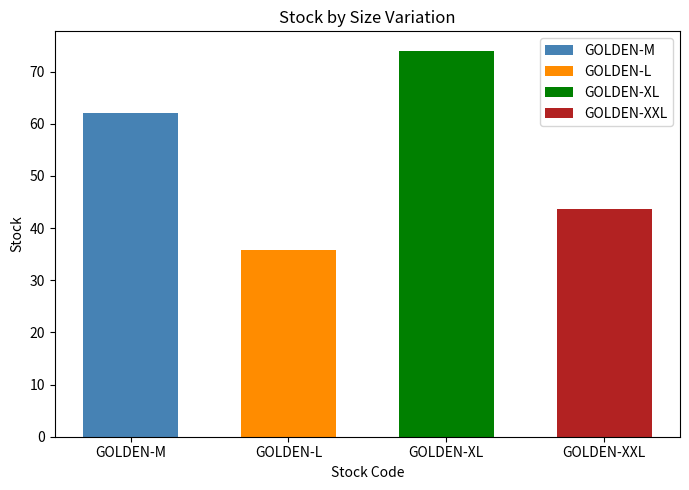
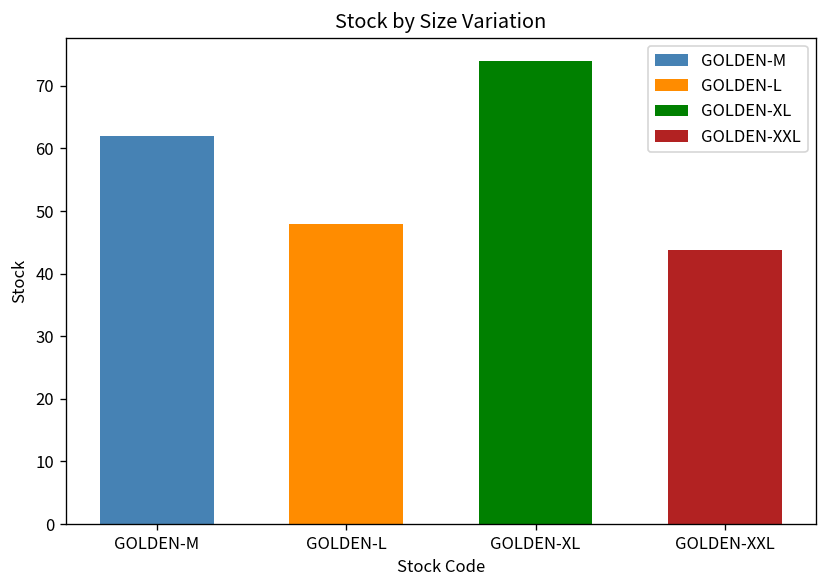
  {
    "GOLDEN-M": 62,
-   "GOLDEN-L": 36,
+   "GOLDEN-L": 48,
    "GOLDEN-XL": 74,
    "GOLDEN-XXL": 44
  }
